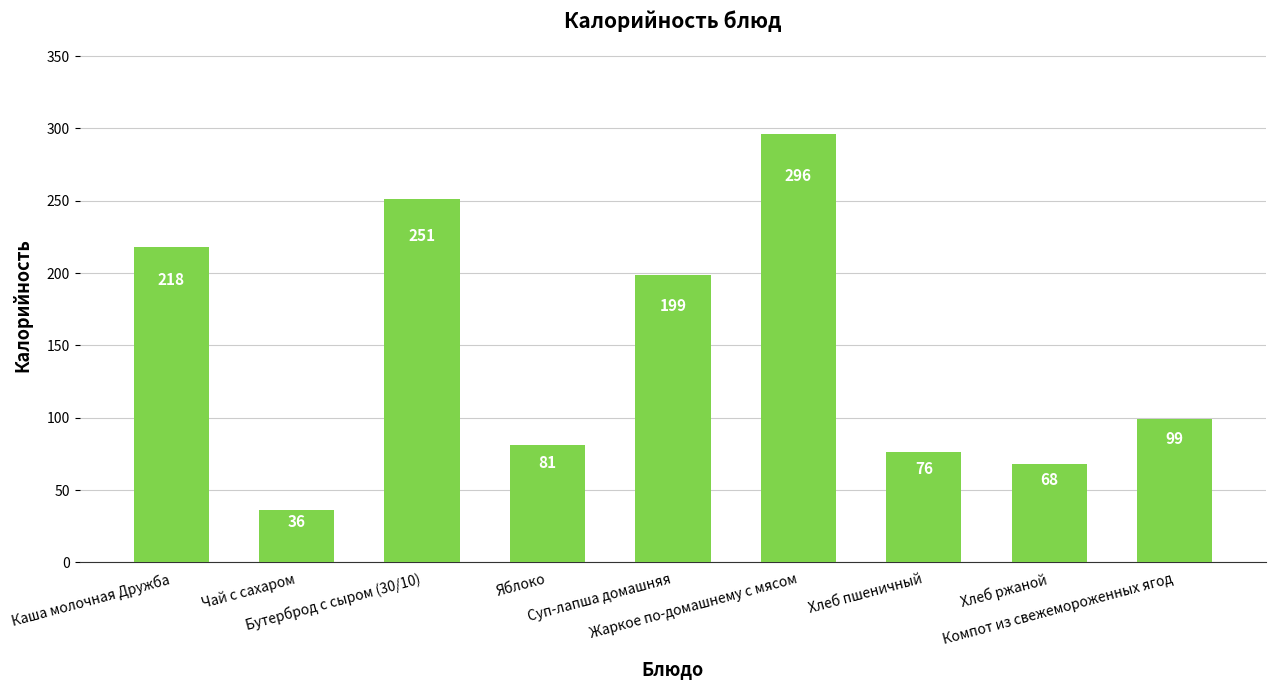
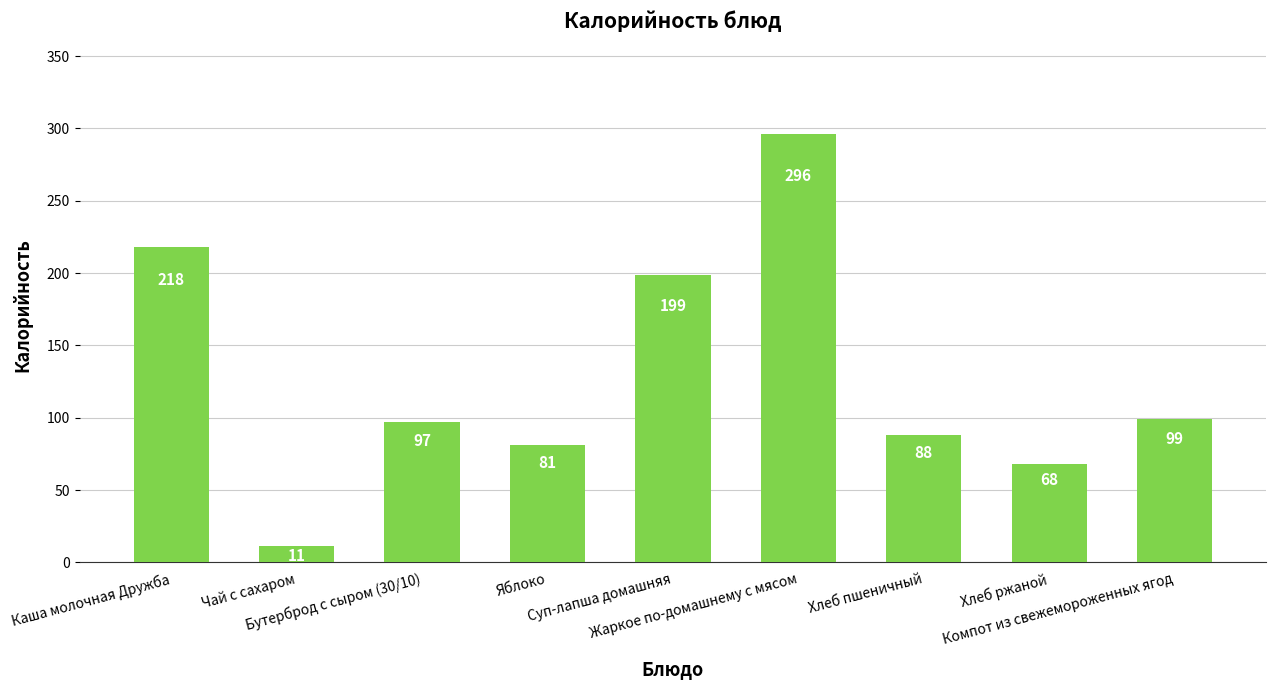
  {
    "Каша молочная Дружба": 218,
-   "Чай с сахаром": 36,
-   "Бутерброд с сыром (30/10)": 251,
+   "Чай с сахаром": 11,
+   "Бутерброд с сыром (30/10)": 97,
    "Яблоко": 81,
    "Суп-лапша домашняя": 199,
    "Жаркое по-домашнему с мясом": 296,
-   "Хлеб пшеничный": 76,
+   "Хлеб пшеничный": 88,
    "Хлеб ржаной": 68,
    "Компот из свежемороженных ягод": 99
  }
